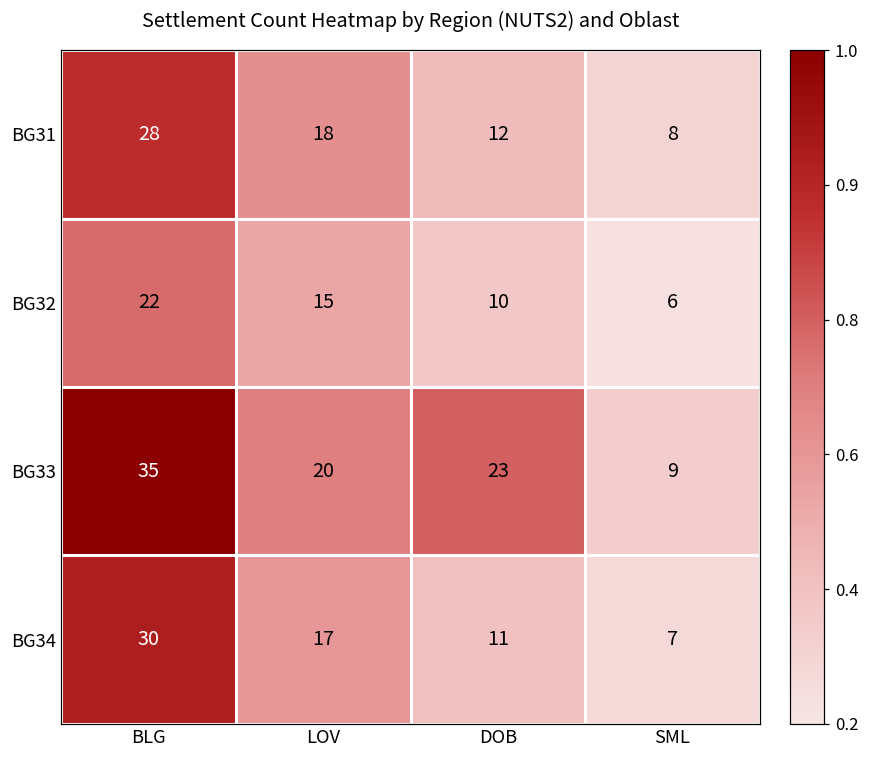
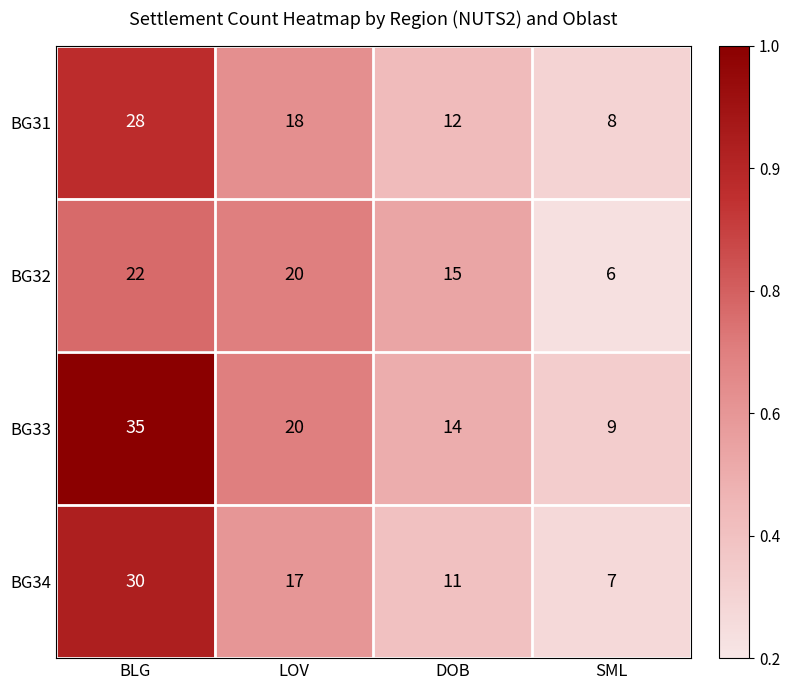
  {
    "BG31": {
      "BLG": 28,
      "LOV": 18,
      "DOB": 12,
      "SML": 8
    },
    "BG32": {
      "BLG": 22,
-     "LOV": 15,
-     "DOB": 10,
+     "LOV": 20,
+     "DOB": 15,
      "SML": 6
    },
    "BG33": {
      "BLG": 35,
      "LOV": 20,
-     "DOB": 23,
+     "DOB": 14,
      "SML": 9
    },
    "BG34": {
      "BLG": 30,
      "LOV": 17,
      "DOB": 11,
      "SML": 7
    }
  }
